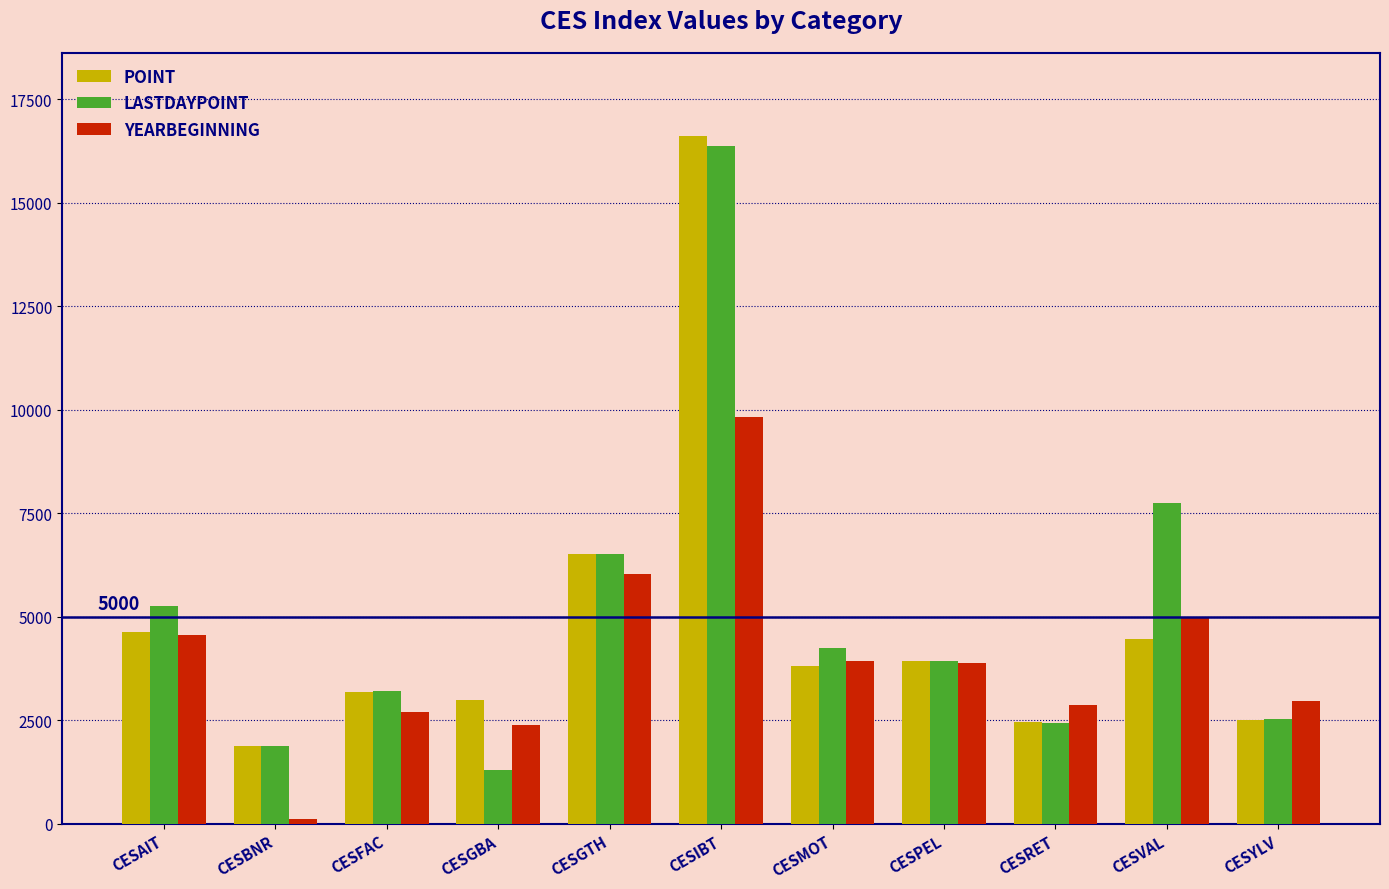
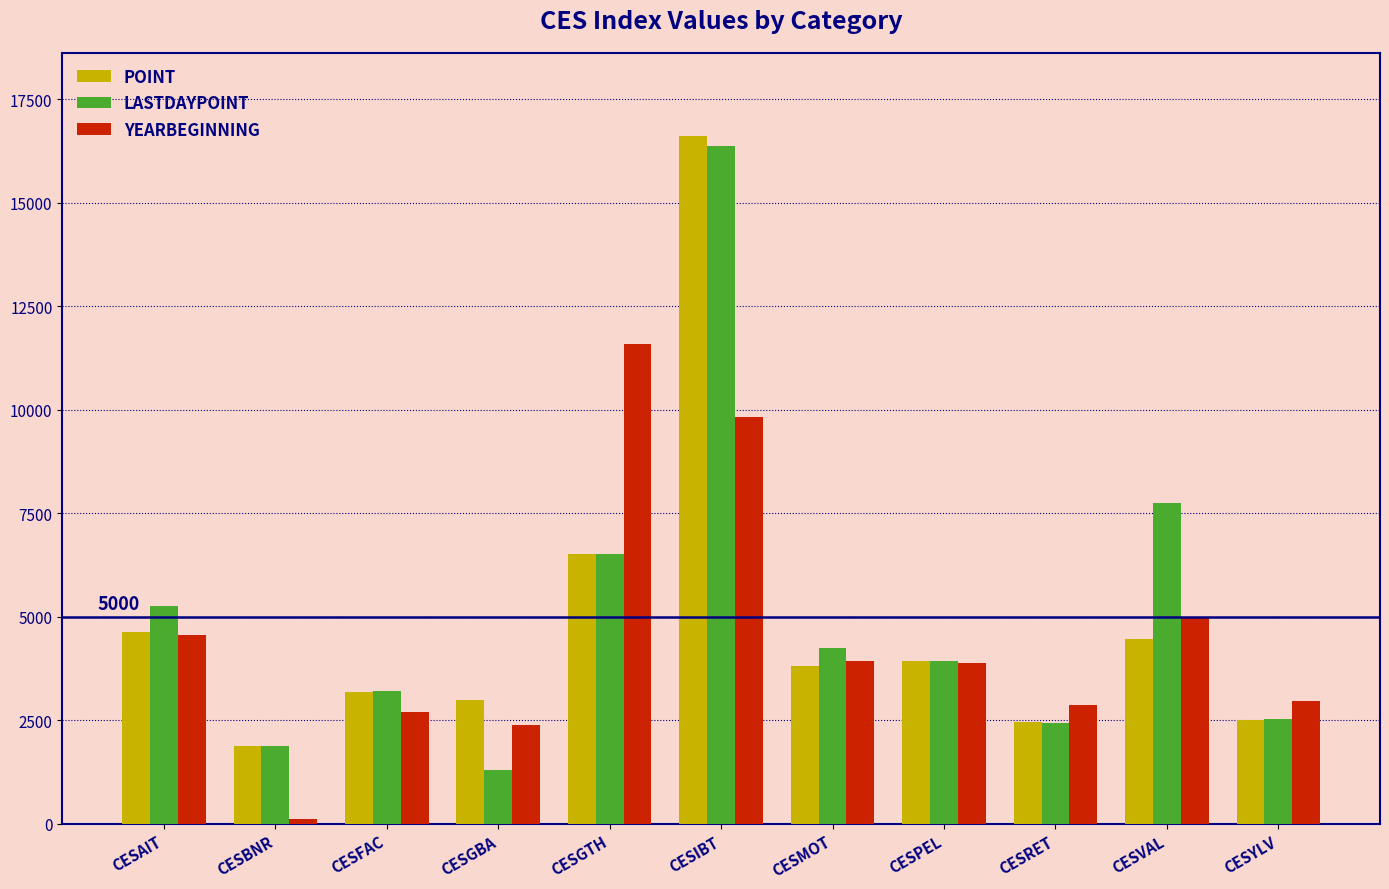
  {
    "POINT": {
      "CESBNR": 1900,
      "CESFAC": 3200,
      "CESGBA": 3000,
      "CESGTH": 6500,
      "CESIBT": 16600,
      "CESMOT": 3800,
      "CESPEL": 3900,
      "CESRET": 2500,
      "CESVAL": 4500,
      "CESYLV": 2500
    },
    "LASTDAYPOINT": {
      "CESAIT": 5300,
      "CESBNR": 1900,
      "CESFAC": 3200,
      "CESGBA": 1300,
      "CESGTH": 6500,
      "CESIBT": 16400,
      "CESMOT": 4200,
      "CESPEL": 3900,
      "CESRET": 2400,
      "CESVAL": 7700,
      "CESYLV": 2500
    },
    "YEARBEGINNING": {
      "CESAIT": 4600,
      "CESBNR": 100,
      "CESFAC": 2700,
      "CESGBA": 2400,
-     "CESGTH": 6000,
+     "CESGTH": 11600,
      "CESIBT": 9800,
      "CESMOT": 3900,
      "CESPEL": 3900,
      "CESRET": 2900,
      "CESVAL": 5000,
      "CESYLV": 3000
    }
  }
